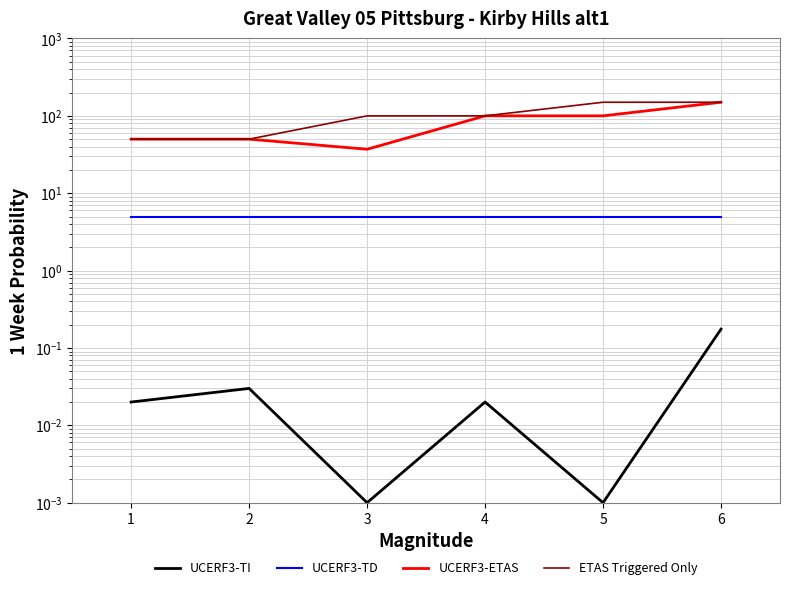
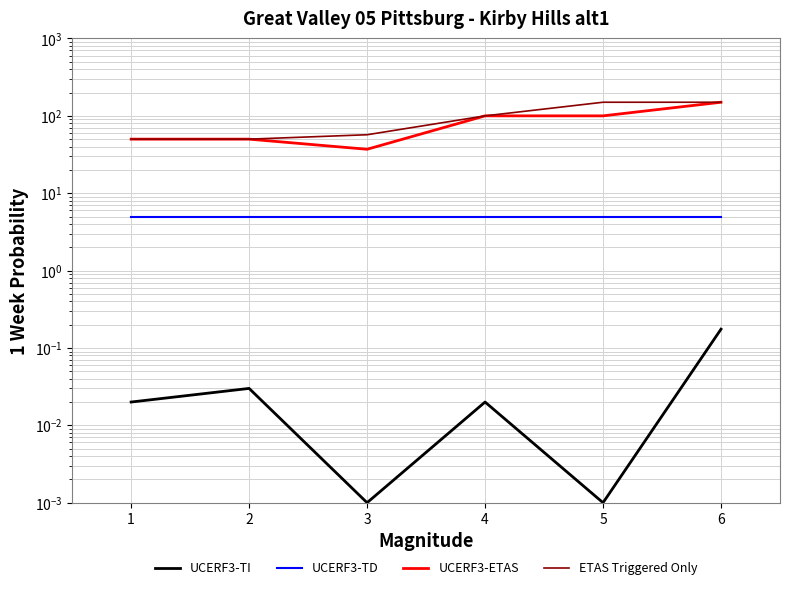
  {
    "UCERF3-TI": {
      "1": 0.020,
      "2": 0.030,
      "3": 0.0010,
      "4": 0.020,
      "5": 0.0010,
      "6": 0.18
    },
    "UCERF3-TD": {
      "1": 5,
      "2": 5,
      "3": 5,
      "4": 5,
      "5": 5,
      "6": 5
    },
    "UCERF3-ETAS": {
      "3": 40,
      "5": 100
    },
    "ETAS Triggered Only": {
-     "3": 100,
+     "3": 60,
      "5": 150
    }
  }
